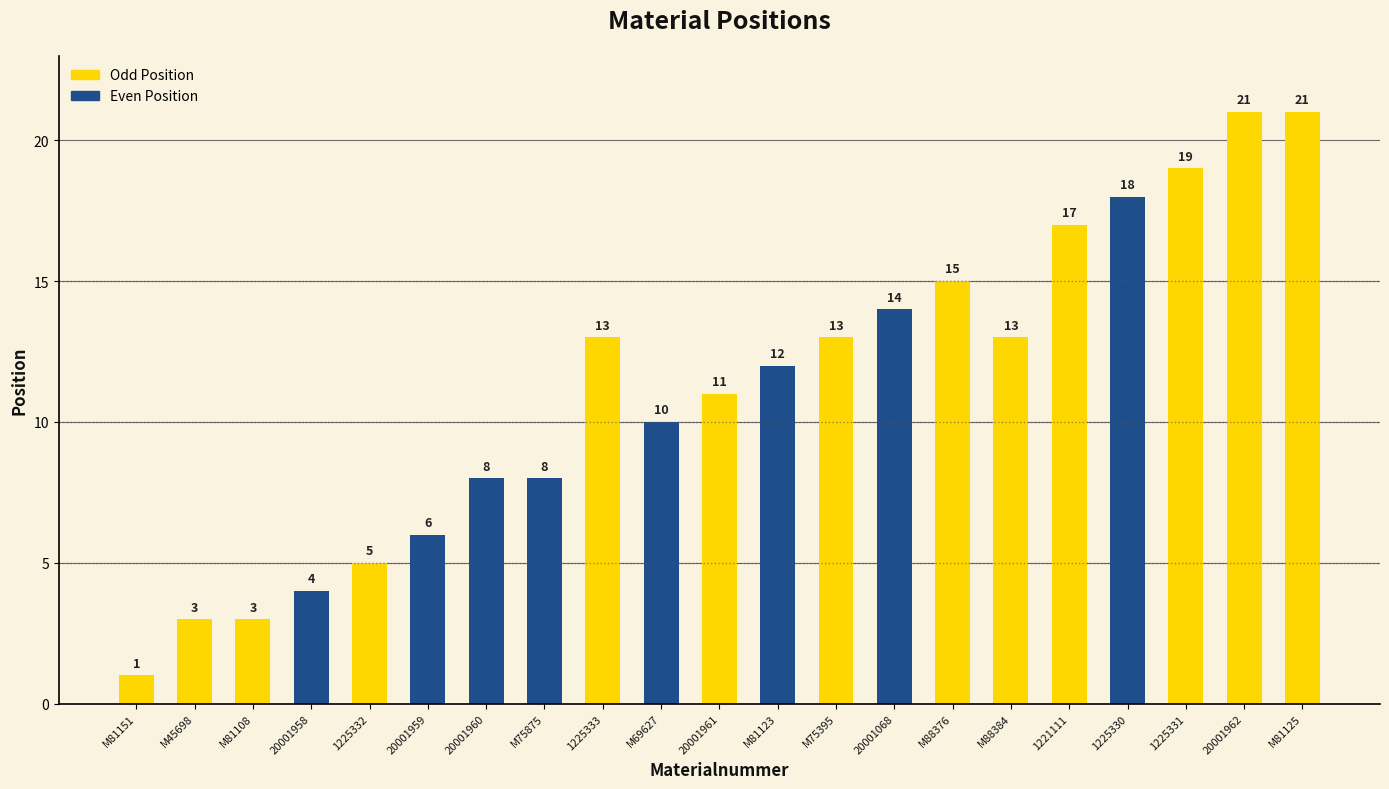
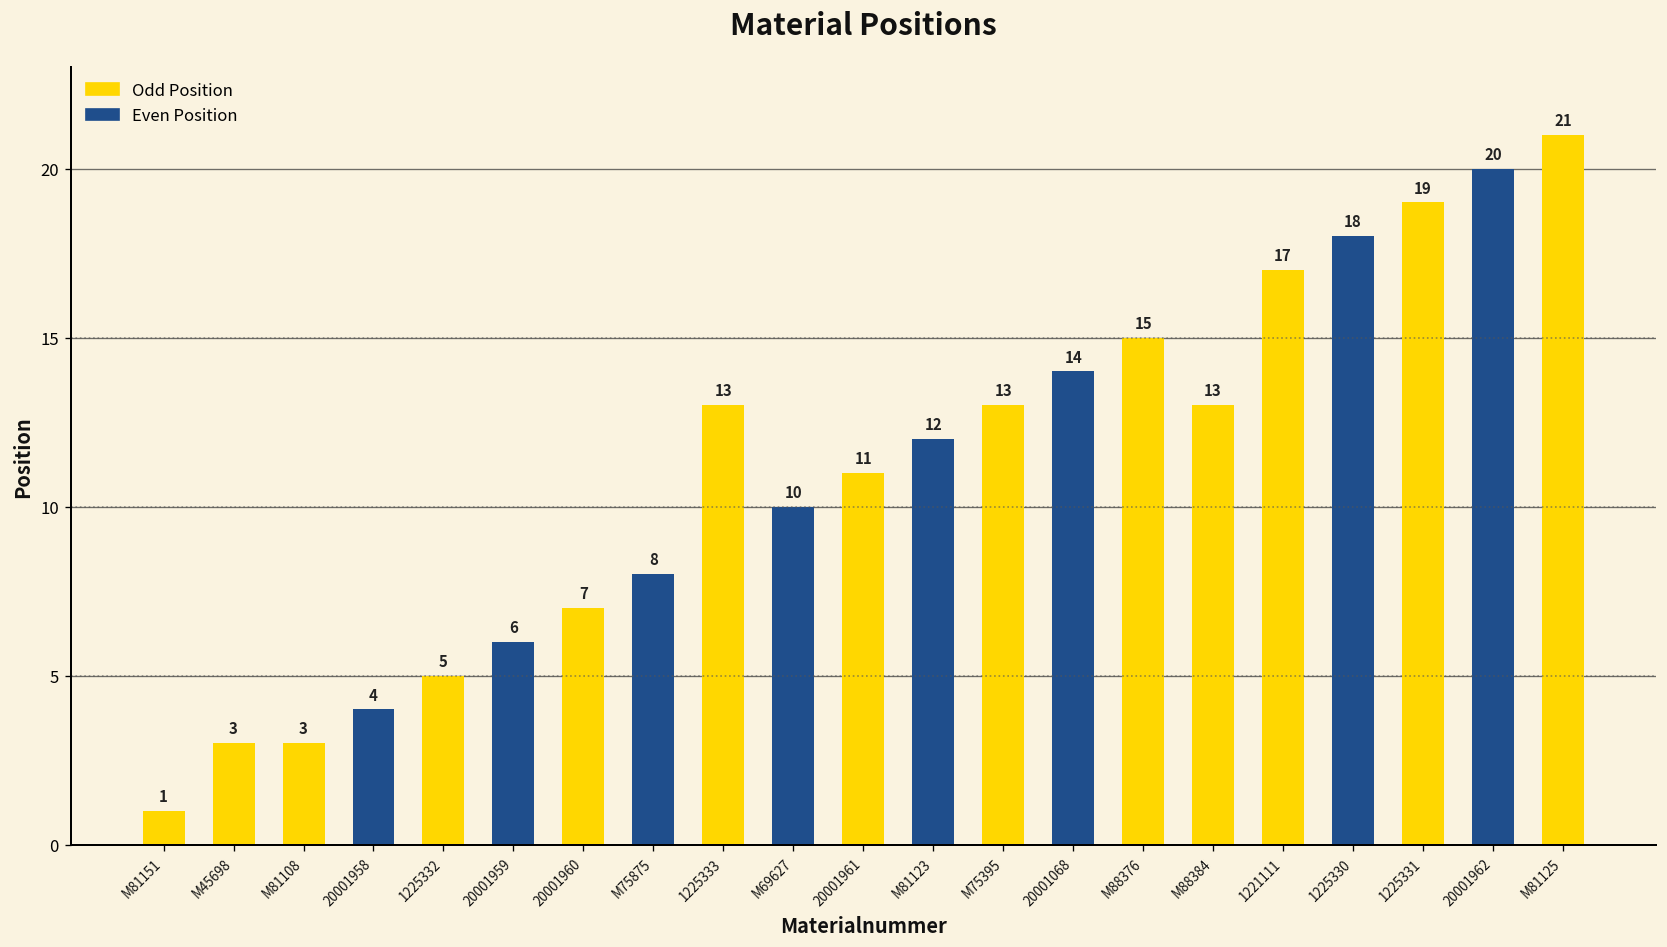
  {
    "M81151": 1,
    "M45698": 3,
    "M81108": 3,
    "20001958": 4,
    "1225332": 5,
    "20001959": 6,
-   "20001960": 8,
+   "20001960": 7,
    "M75875": 8,
    "1225333": 13,
    "M69627": 10,
    "20001961": 11,
    "M81123": 12,
    "M75395": 13,
    "20001068": 14,
    "M88376": 15,
    "M88384": 13,
    "1221111": 17,
    "1225330": 18,
    "1225331": 19,
-   "20001962": 21,
+   "20001962": 20,
    "M81125": 21
  }
